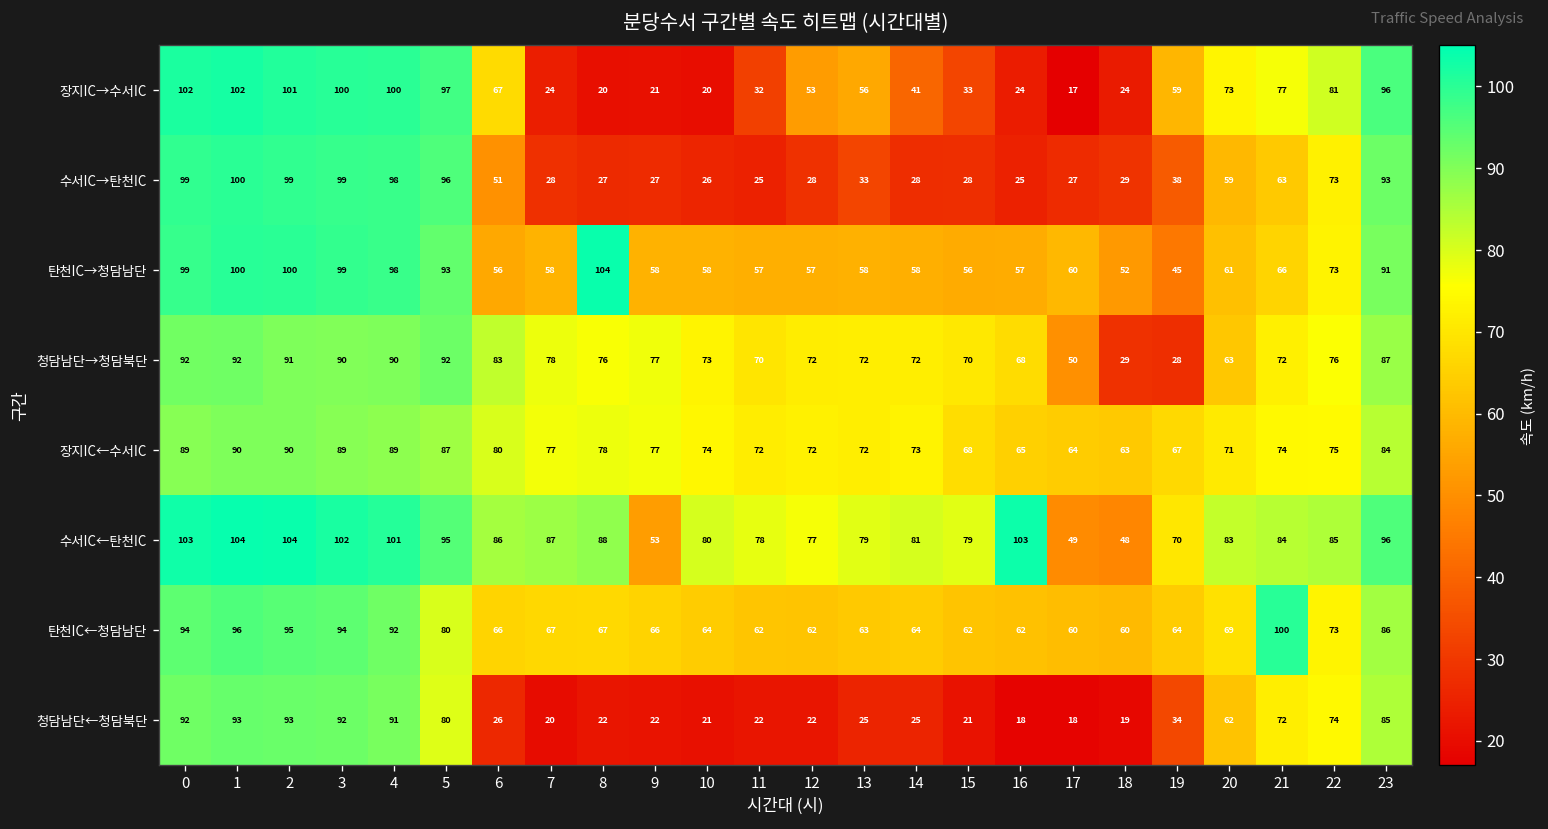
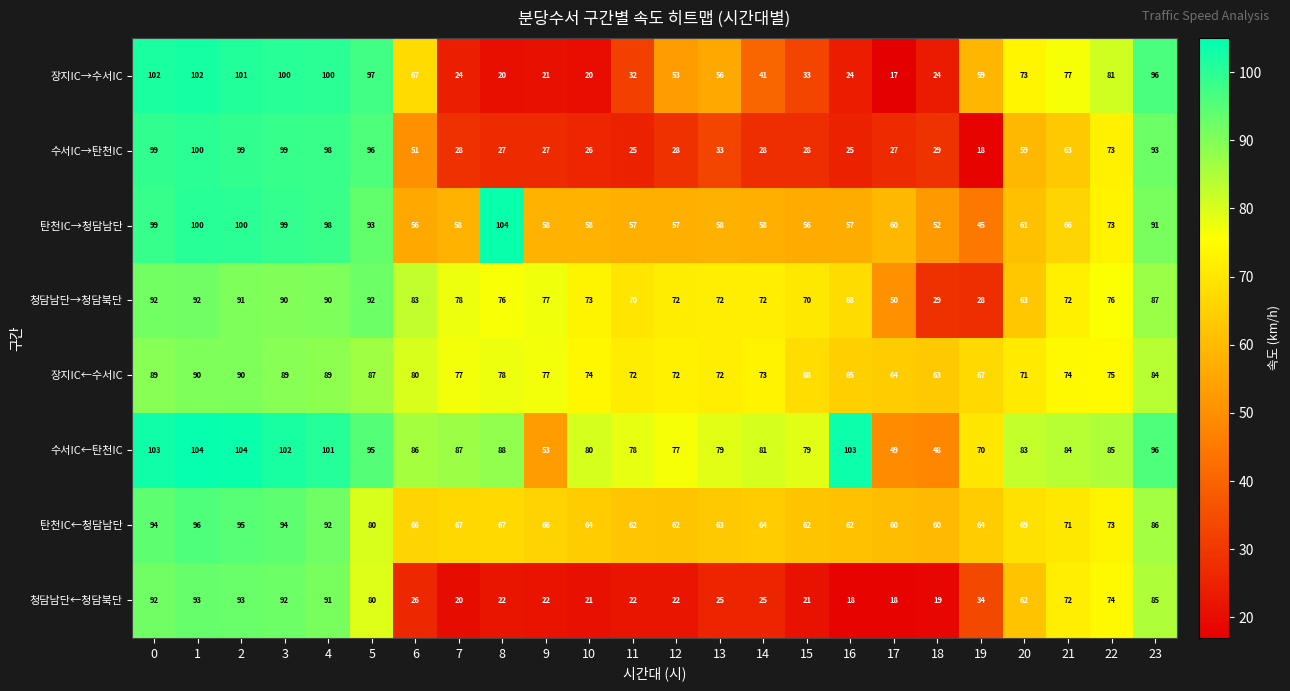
  {
    "장지IC→수서IC": {
      "0": 102,
      "1": 102,
      "2": 101,
      "3": 100,
      "4": 100,
      "5": 97,
      "6": 67,
      "7": 24,
      "8": 20,
      "9": 21,
      "10": 20,
      "11": 32,
      "12": 53,
      "13": 56,
      "14": 41,
      "15": 33,
      "16": 24,
      "17": 17,
      "18": 24,
      "19": 59,
      "20": 73,
      "21": 77,
      "22": 81,
      "23": 96
    },
    "수서IC→탄천IC": {
      "0": 99,
      "1": 100,
      "2": 99,
      "3": 99,
      "4": 98,
      "5": 96,
      "6": 51,
      "7": 28,
      "8": 27,
      "9": 27,
      "10": 26,
      "11": 25,
      "12": 28,
      "13": 33,
      "14": 28,
      "15": 28,
      "16": 25,
      "17": 27,
      "18": 29,
-     "19": 38,
+     "19": 18,
      "20": 59,
      "21": 63,
      "22": 73,
      "23": 93
    },
    "탄천IC→청담남단": {
      "0": 99,
      "1": 100,
      "2": 100,
      "3": 99,
      "4": 98,
      "5": 93,
      "6": 56,
      "7": 58,
      "8": 104,
      "9": 58,
      "10": 58,
      "11": 57,
      "12": 57,
      "13": 58,
      "14": 58,
      "15": 56,
      "16": 57,
      "17": 60,
      "18": 52,
      "19": 45,
      "20": 61,
      "21": 66,
      "22": 73,
      "23": 91
    },
    "청담남단→청담북단": {
      "0": 92,
      "1": 92,
      "2": 91,
      "3": 90,
      "4": 90,
      "5": 92,
      "6": 83,
      "7": 78,
      "8": 76,
      "9": 77,
      "10": 73,
      "11": 70,
      "12": 72,
      "13": 72,
      "14": 72,
      "15": 70,
      "16": 68,
      "17": 50,
      "18": 29,
      "19": 28,
      "20": 63,
      "21": 72,
      "22": 76,
      "23": 87
    },
    "장지IC←수서IC": {
      "0": 89,
      "1": 90,
      "2": 90,
      "3": 89,
      "4": 89,
      "5": 87,
      "6": 80,
      "7": 77,
      "8": 78,
      "9": 77,
      "10": 74,
      "11": 72,
      "12": 72,
      "13": 72,
      "14": 73,
      "15": 68,
      "16": 65,
      "17": 64,
      "18": 63,
      "19": 67,
      "20": 71,
      "21": 74,
      "22": 75,
      "23": 84
    },
    "수서IC←탄천IC": {
      "0": 103,
      "1": 104,
      "2": 104,
      "3": 102,
      "4": 101,
      "5": 95,
      "6": 86,
      "7": 87,
      "8": 88,
      "9": 53,
      "10": 80,
      "11": 78,
      "12": 77,
      "13": 79,
      "14": 81,
      "15": 79,
      "16": 103,
      "17": 49,
      "18": 48,
      "19": 70,
      "20": 83,
      "21": 84,
      "22": 85,
      "23": 96
    },
    "탄천IC←청담남단": {
      "0": 94,
      "1": 96,
      "2": 95,
      "3": 94,
      "4": 92,
      "5": 80,
      "6": 66,
      "7": 67,
      "8": 67,
      "9": 66,
      "10": 64,
      "11": 62,
      "12": 62,
      "13": 63,
      "14": 64,
      "15": 62,
      "16": 62,
      "17": 60,
      "18": 60,
      "19": 64,
      "20": 69,
-     "21": 100,
+     "21": 71,
      "22": 73,
      "23": 86
    },
    "청담남단←청담북단": {
      "0": 92,
      "1": 93,
      "2": 93,
      "3": 92,
      "4": 91,
      "5": 80,
      "6": 26,
      "7": 20,
      "8": 22,
      "9": 22,
      "10": 21,
      "11": 22,
      "12": 22,
      "13": 25,
      "14": 25,
      "15": 21,
      "16": 18,
      "17": 18,
      "18": 19,
      "19": 34,
      "20": 62,
      "21": 72,
      "22": 74,
      "23": 85
    }
  }
